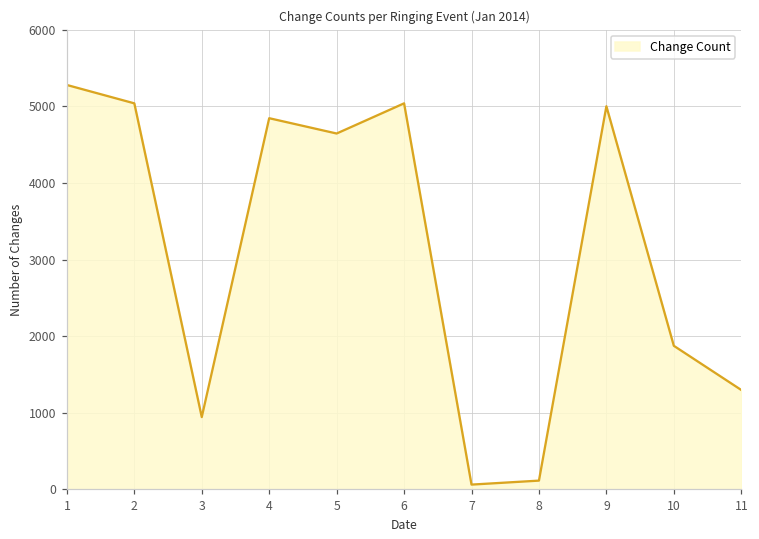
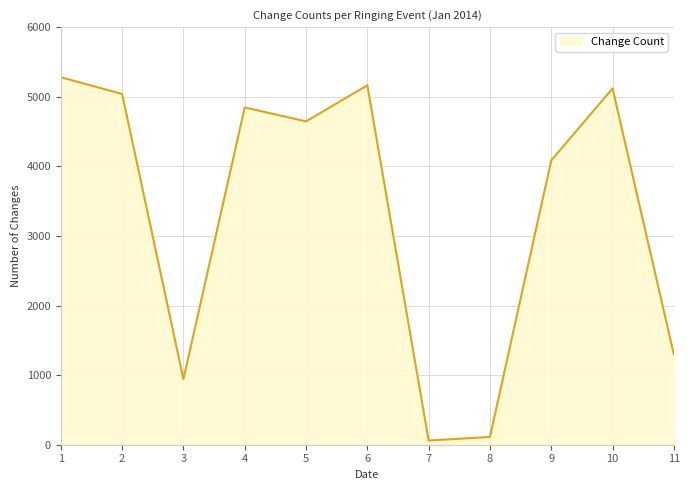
  {
    "1": 5300,
    "2": 5000,
    "3": 900,
    "4": 4800,
    "5": 4600,
-   "6": 5000,
+   "6": 5200,
    "7": 100,
    "8": 100,
-   "9": 5000,
-   "10": 1900,
+   "9": 4100,
+   "10": 5100,
    "11": 1300
  }
